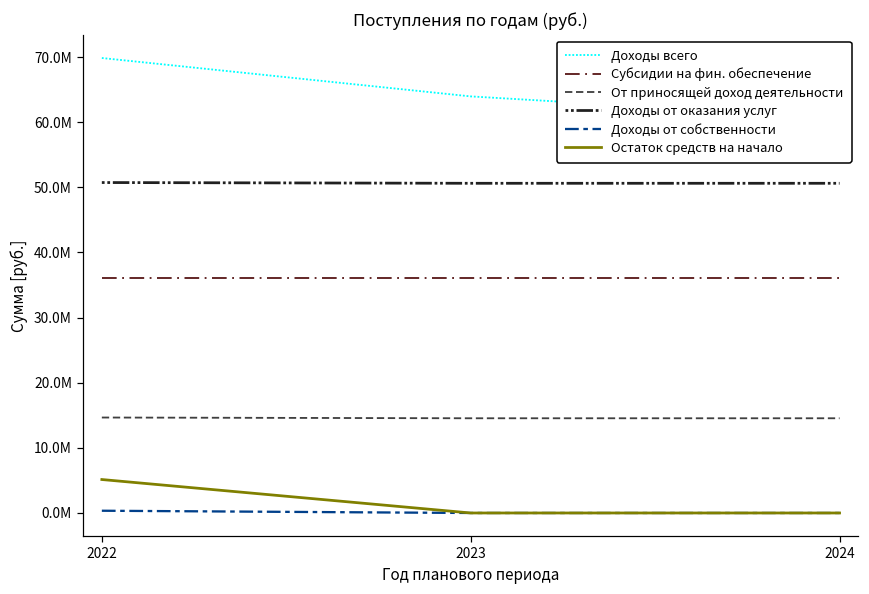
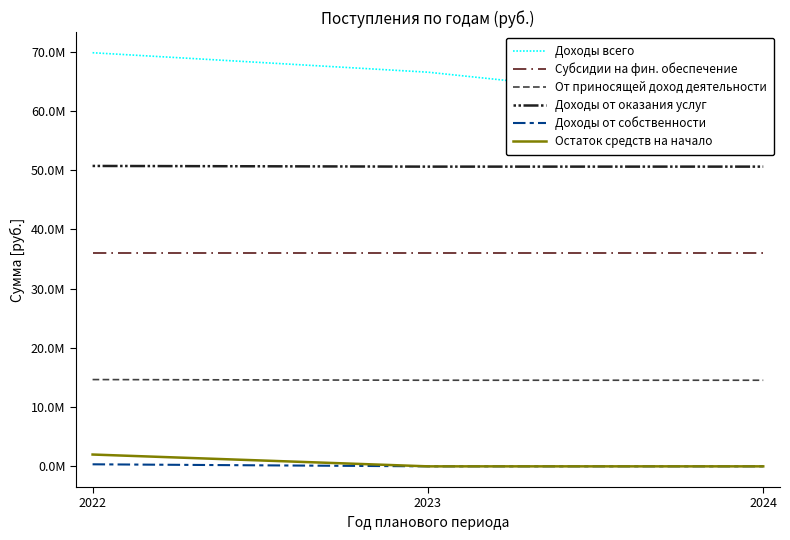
  {
    "Доходы всего": {
      "2022": 70000000,
-     "2023": 64000000
+     "2023": 67000000
    },
    "Доходы от собственности": {
      "2022": 0
    },
    "Остаток средств на начало": {
-     "2022": 5000000
+     "2022": 2000000
    }
  }
